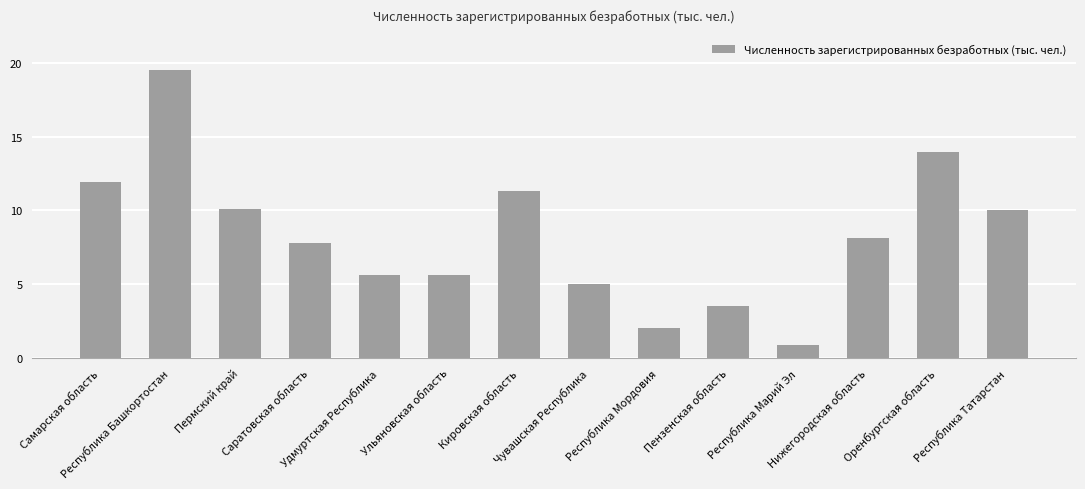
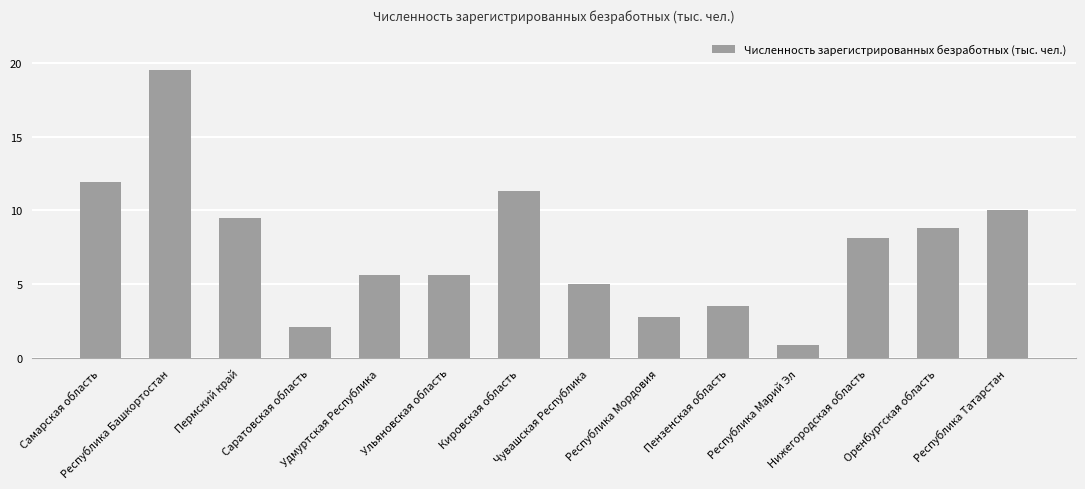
  {
    "Самарская область": 11.9,
    "Республика Башкортостан": 19.5,
-   "Пермский край": 10.1,
-   "Саратовская область": 7.8,
+   "Пермский край": 9.5,
+   "Саратовская область": 2.1,
    "Удмуртская Республика": 5.6,
    "Ульяновская область": 5.6,
    "Кировская область": 11.3,
    "Чувашская Республика": 5.0,
-   "Республика Мордовия": 2.0,
+   "Республика Мордовия": 2.8,
    "Пензенская область": 3.5,
    "Республика Марий Эл": 0.9,
    "Нижегородская область": 8.1,
-   "Оренбургская область": 14.0,
+   "Оренбургская область": 8.8,
    "Республика Татарстан": 10.0
  }
